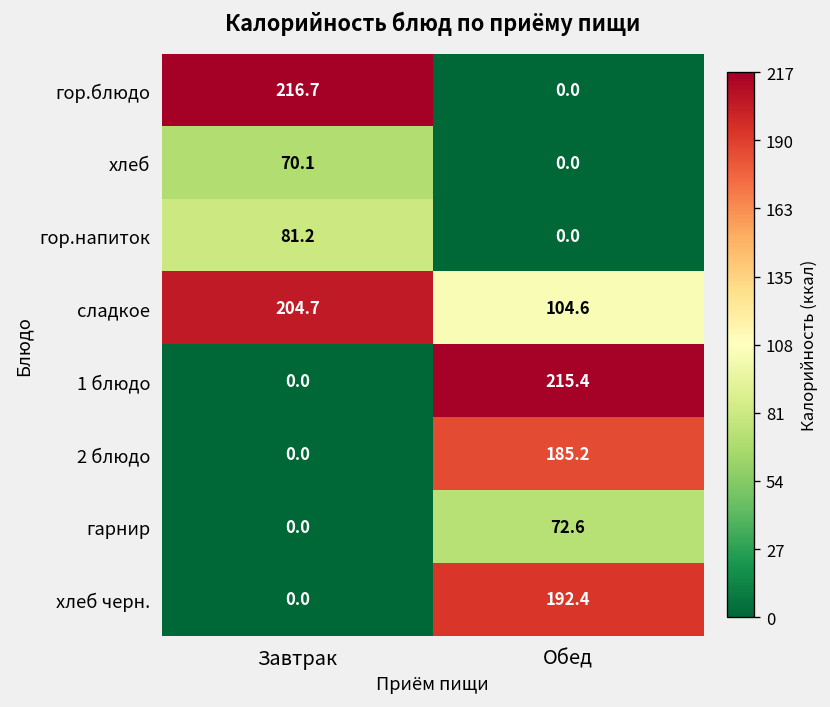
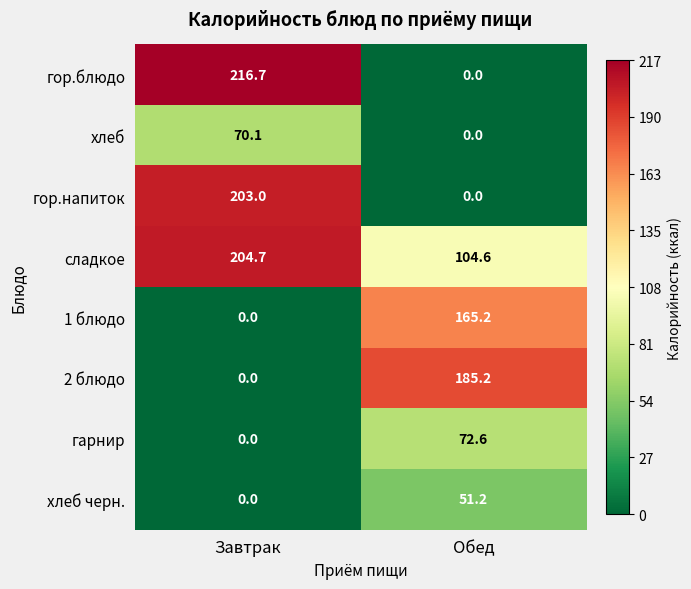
  {
    "гор.блюдо": {
      "Завтрак": 216.7,
      "Обед": 0.0
    },
    "хлеб": {
      "Завтрак": 70.1,
      "Обед": 0.0
    },
    "гор.напиток": {
-     "Завтрак": 81.2,
+     "Завтрак": 203.0,
      "Обед": 0.0
    },
    "сладкое": {
      "Завтрак": 204.7,
      "Обед": 104.6
    },
    "1 блюдо": {
      "Завтрак": 0.0,
-     "Обед": 215.4
+     "Обед": 165.2
    },
    "2 блюдо": {
      "Завтрак": 0.0,
      "Обед": 185.2
    },
    "гарнир": {
      "Завтрак": 0.0,
      "Обед": 72.6
    },
    "хлеб черн.": {
      "Завтрак": 0.0,
-     "Обед": 192.4
+     "Обед": 51.2
    }
  }
